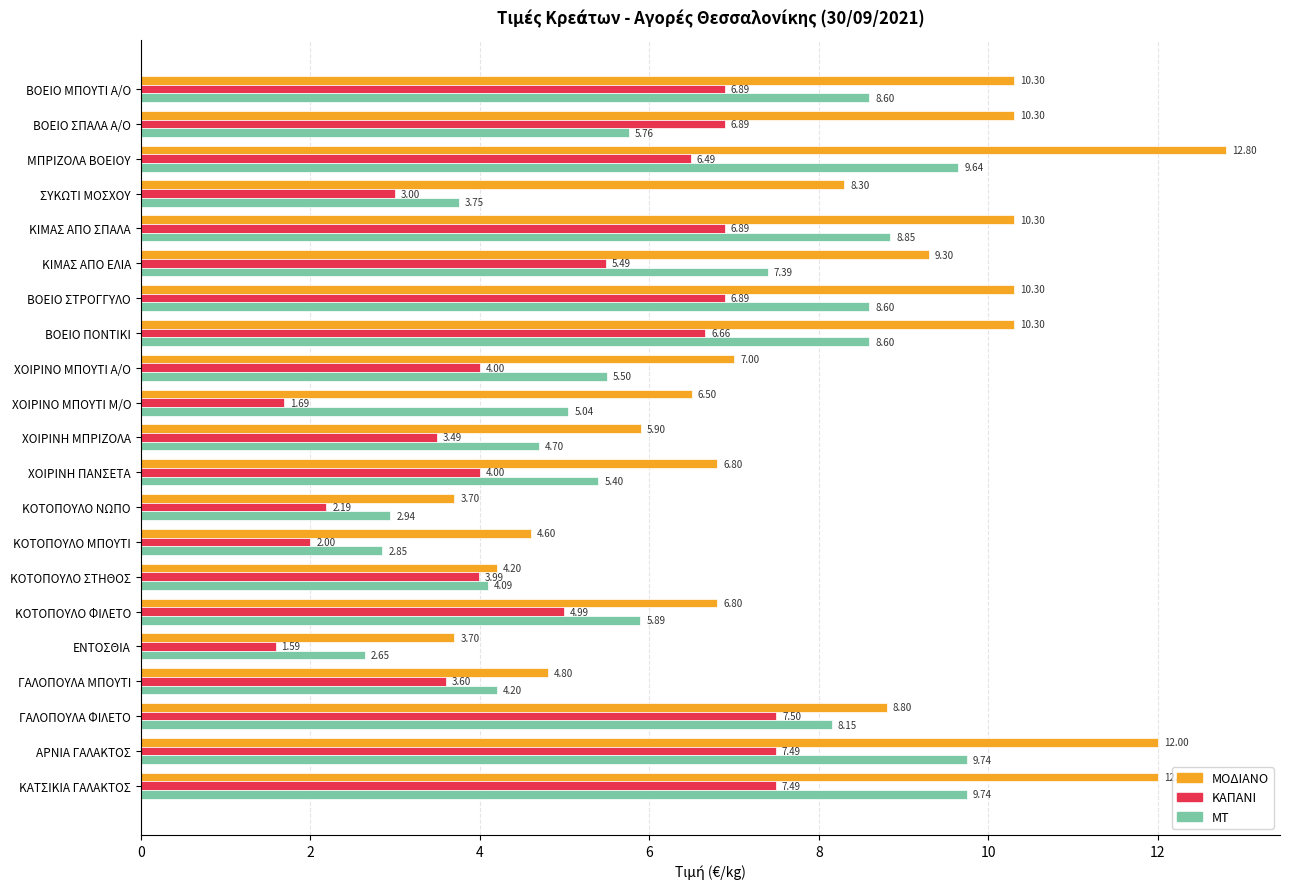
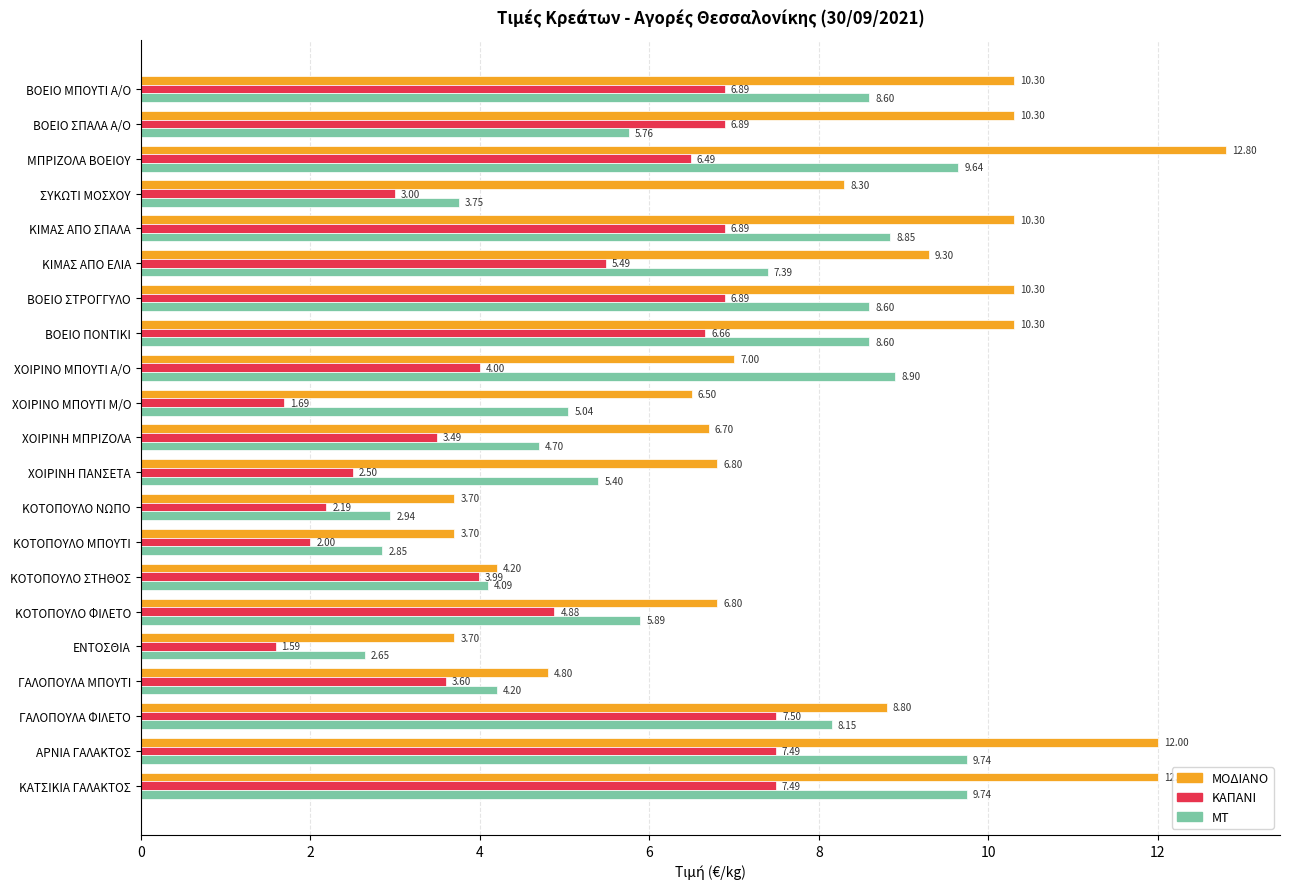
  {
    "ΜΟΔΙΑΝΟ": {
      "ΒΟΕΙΟ ΜΠΟΥΤΙ Α/Ο": 10.30,
      "ΒΟΕΙΟ ΣΠΑΛΑ Α/Ο": 10.30,
      "ΜΠΡΙΖΟΛΑ ΒΟΕΙΟΥ": 12.80,
      "ΣΥΚΩΤΙ ΜΟΣΧΟΥ": 8.30,
      "ΚΙΜΑΣ ΑΠΟ ΣΠΑΛΑ": 10.30,
      "ΚΙΜΑΣ ΑΠΟ ΕΛΙΑ": 9.30,
      "ΒΟΕΙΟ ΣΤΡΟΓΓΥΛΟ": 10.30,
      "ΒΟΕΙΟ ΠΟΝΤΙΚΙ": 10.30,
      "ΧΟΙΡΙΝΟ ΜΠΟΥΤΙ Α/Ο": 7.00,
      "ΧΟΙΡΙΝΟ ΜΠΟΥΤΙ Μ/Ο": 6.50,
-     "ΧΟΙΡΙΝΗ ΜΠΡΙΖΟΛΑ": 5.90,
+     "ΧΟΙΡΙΝΗ ΜΠΡΙΖΟΛΑ": 6.70,
      "ΧΟΙΡΙΝΗ ΠΑΝΣΕΤΑ": 6.80,
      "ΚΟΤΟΠΟΥΛΟ ΝΩΠΟ": 3.70,
-     "ΚΟΤΟΠΟΥΛΟ ΜΠΟΥΤΙ": 4.60,
+     "ΚΟΤΟΠΟΥΛΟ ΜΠΟΥΤΙ": 3.70,
      "ΚΟΤΟΠΟΥΛΟ ΣΤΗΘΟΣ": 4.20,
      "ΚΟΤΟΠΟΥΛΟ ΦΙΛΕΤΟ": 6.80,
      "ΕΝΤΟΣΘΙΑ": 3.70,
      "ΓΑΛΟΠΟΥΛΑ ΜΠΟΥΤΙ": 4.80,
      "ΓΑΛΟΠΟΥΛΑ ΦΙΛΕΤΟ": 8.80,
      "ΑΡΝΙΑ ΓΑΛΑΚΤΟΣ": 12.00
    },
    "ΚΑΠΑΝΙ": {
      "ΒΟΕΙΟ ΜΠΟΥΤΙ Α/Ο": 6.89,
      "ΒΟΕΙΟ ΣΠΑΛΑ Α/Ο": 6.89,
      "ΜΠΡΙΖΟΛΑ ΒΟΕΙΟΥ": 6.49,
      "ΣΥΚΩΤΙ ΜΟΣΧΟΥ": 3.00,
      "ΚΙΜΑΣ ΑΠΟ ΣΠΑΛΑ": 6.89,
      "ΚΙΜΑΣ ΑΠΟ ΕΛΙΑ": 5.49,
      "ΒΟΕΙΟ ΣΤΡΟΓΓΥΛΟ": 6.89,
      "ΒΟΕΙΟ ΠΟΝΤΙΚΙ": 6.66,
      "ΧΟΙΡΙΝΟ ΜΠΟΥΤΙ Α/Ο": 4.00,
      "ΧΟΙΡΙΝΟ ΜΠΟΥΤΙ Μ/Ο": 1.69,
      "ΧΟΙΡΙΝΗ ΜΠΡΙΖΟΛΑ": 3.49,
-     "ΧΟΙΡΙΝΗ ΠΑΝΣΕΤΑ": 4.00,
+     "ΧΟΙΡΙΝΗ ΠΑΝΣΕΤΑ": 2.50,
      "ΚΟΤΟΠΟΥΛΟ ΝΩΠΟ": 2.19,
      "ΚΟΤΟΠΟΥΛΟ ΜΠΟΥΤΙ": 2.00,
      "ΚΟΤΟΠΟΥΛΟ ΣΤΗΘΟΣ": 3.99,
-     "ΚΟΤΟΠΟΥΛΟ ΦΙΛΕΤΟ": 4.99,
+     "ΚΟΤΟΠΟΥΛΟ ΦΙΛΕΤΟ": 4.88,
      "ΕΝΤΟΣΘΙΑ": 1.59,
      "ΓΑΛΟΠΟΥΛΑ ΜΠΟΥΤΙ": 3.60,
      "ΓΑΛΟΠΟΥΛΑ ΦΙΛΕΤΟ": 7.50,
      "ΑΡΝΙΑ ΓΑΛΑΚΤΟΣ": 7.49,
      "ΚΑΤΣΙΚΙΑ ΓΑΛΑΚΤΟΣ": 7.49
    },
    "ΜΤ": {
      "ΒΟΕΙΟ ΜΠΟΥΤΙ Α/Ο": 8.60,
      "ΒΟΕΙΟ ΣΠΑΛΑ Α/Ο": 5.76,
      "ΜΠΡΙΖΟΛΑ ΒΟΕΙΟΥ": 9.64,
      "ΣΥΚΩΤΙ ΜΟΣΧΟΥ": 3.75,
      "ΚΙΜΑΣ ΑΠΟ ΣΠΑΛΑ": 8.85,
      "ΚΙΜΑΣ ΑΠΟ ΕΛΙΑ": 7.39,
      "ΒΟΕΙΟ ΣΤΡΟΓΓΥΛΟ": 8.60,
      "ΒΟΕΙΟ ΠΟΝΤΙΚΙ": 8.60,
-     "ΧΟΙΡΙΝΟ ΜΠΟΥΤΙ Α/Ο": 5.50,
+     "ΧΟΙΡΙΝΟ ΜΠΟΥΤΙ Α/Ο": 8.90,
      "ΧΟΙΡΙΝΟ ΜΠΟΥΤΙ Μ/Ο": 5.04,
      "ΧΟΙΡΙΝΗ ΜΠΡΙΖΟΛΑ": 4.70,
      "ΧΟΙΡΙΝΗ ΠΑΝΣΕΤΑ": 5.40,
      "ΚΟΤΟΠΟΥΛΟ ΝΩΠΟ": 2.94,
      "ΚΟΤΟΠΟΥΛΟ ΜΠΟΥΤΙ": 2.85,
      "ΚΟΤΟΠΟΥΛΟ ΣΤΗΘΟΣ": 4.09,
      "ΚΟΤΟΠΟΥΛΟ ΦΙΛΕΤΟ": 5.89,
      "ΕΝΤΟΣΘΙΑ": 2.65,
      "ΓΑΛΟΠΟΥΛΑ ΜΠΟΥΤΙ": 4.20,
      "ΓΑΛΟΠΟΥΛΑ ΦΙΛΕΤΟ": 8.15,
      "ΑΡΝΙΑ ΓΑΛΑΚΤΟΣ": 9.74,
      "ΚΑΤΣΙΚΙΑ ΓΑΛΑΚΤΟΣ": 9.74
    }
  }
